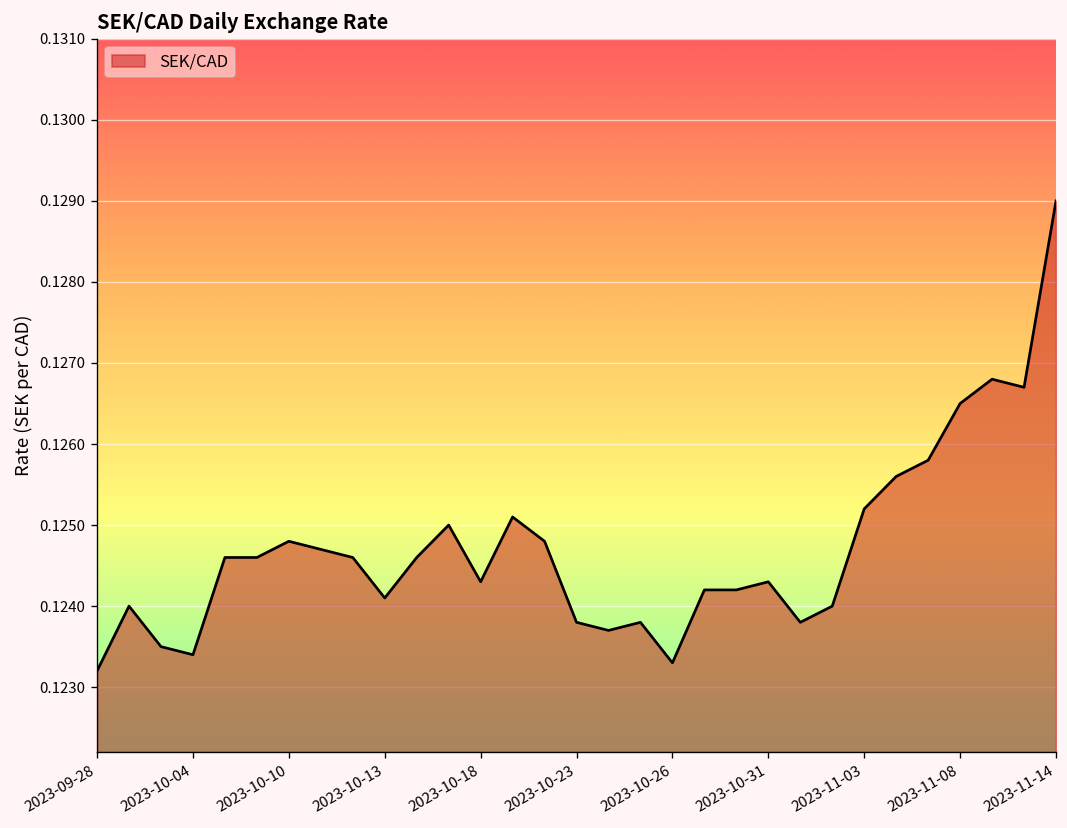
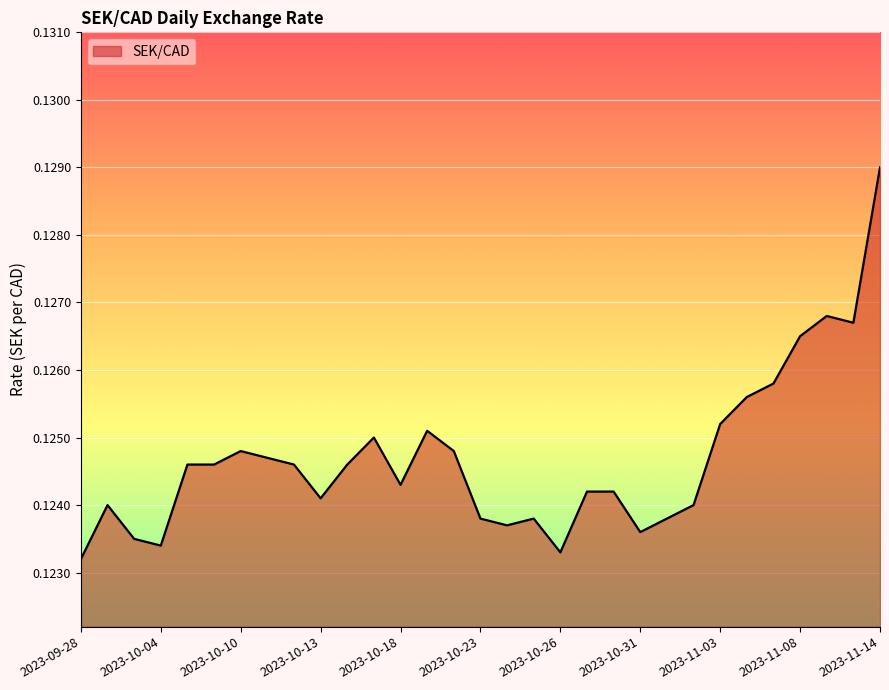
  {
    "2023-09-28": 0.1232,
    "2023-10-04": 0.1234,
    "2023-10-10": 0.1248,
    "2023-10-13": 0.1241,
    "2023-10-18": 0.1243,
    "2023-10-23": 0.1238,
    "2023-10-26": 0.1233,
-   "2023-10-31": 0.1243,
+   "2023-10-31": 0.1236,
    "2023-11-03": 0.1252,
    "2023-11-08": 0.1265,
    "2023-11-14": 0.1290
  }
